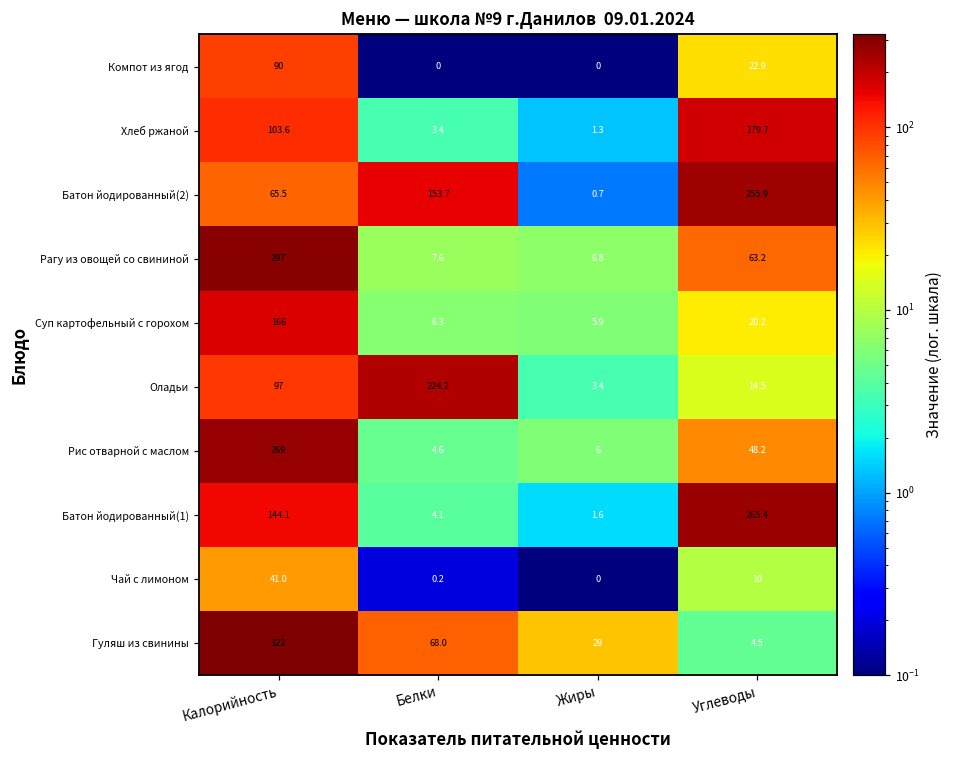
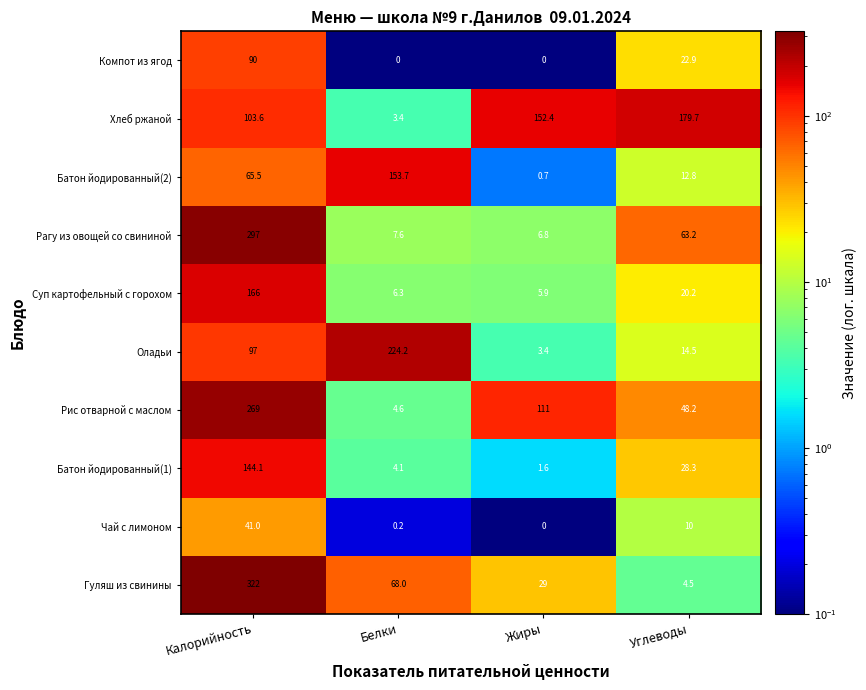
  {
    "Компот из ягод": {
      "Калорийность": 90,
      "Белки": 0,
      "Жиры": 0,
      "Углеводы": 22.9
    },
    "Хлеб ржаной": {
      "Калорийность": 103.6,
      "Белки": 3.4,
-     "Жиры": 1.3,
+     "Жиры": 152.4,
      "Углеводы": 179.7
    },
    "Батон йодированный(2)": {
      "Калорийность": 65.5,
      "Белки": 153.7,
      "Жиры": 0.7,
-     "Углеводы": 255.9
+     "Углеводы": 12.8
    },
    "Рагу из овощей со свининой": {
      "Калорийность": 297,
      "Белки": 7.6,
      "Жиры": 6.8,
      "Углеводы": 63.2
    },
    "Суп картофельный с горохом": {
      "Калорийность": 166,
      "Белки": 6.3,
      "Жиры": 5.9,
      "Углеводы": 20.2
    },
    "Оладьи": {
      "Калорийность": 97,
      "Белки": 224.2,
      "Жиры": 3.4,
      "Углеводы": 14.5
    },
    "Рис отварной с маслом": {
      "Калорийность": 269,
      "Белки": 4.6,
-     "Жиры": 6,
+     "Жиры": 111,
      "Углеводы": 48.2
    },
    "Батон йодированный(1)": {
      "Калорийность": 144.1,
      "Белки": 4.1,
      "Жиры": 1.6,
-     "Углеводы": 265.4
+     "Углеводы": 28.3
    },
    "Чай с лимоном": {
      "Калорийность": 41.0,
      "Белки": 0.2,
      "Жиры": 0,
      "Углеводы": 10
    },
    "Гуляш из свинины": {
      "Калорийность": 322,
      "Белки": 68.0,
      "Жиры": 29,
      "Углеводы": 4.5
    }
  }
